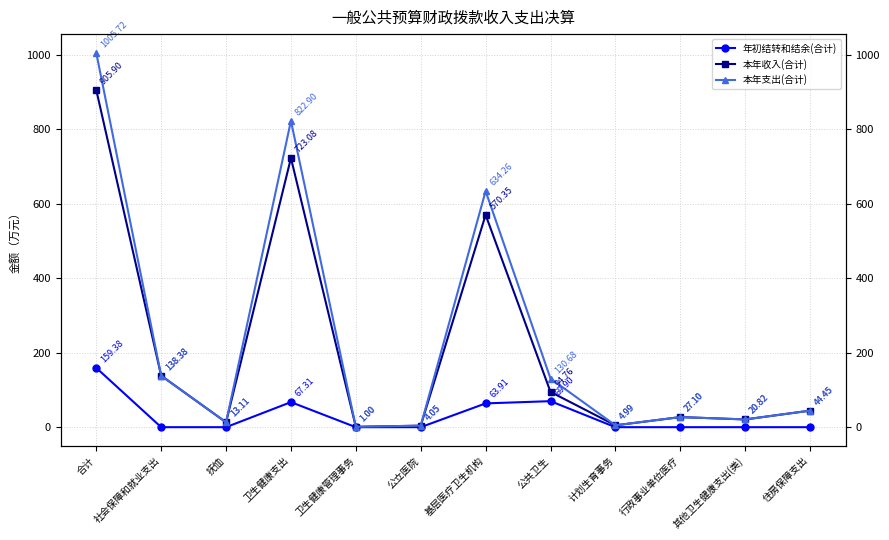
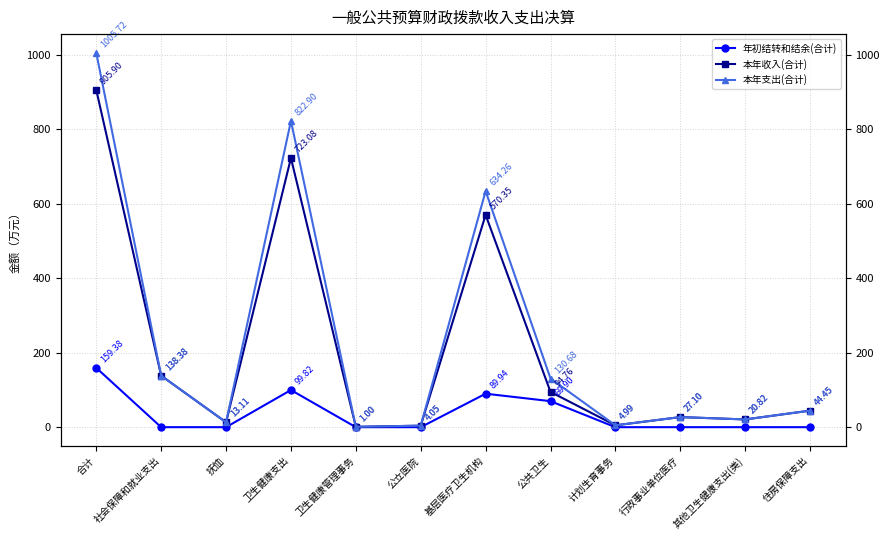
  {
    "年初结转和结余(合计)": {
      "合计": 159.38,
-     "卫生健康支出": 67.31,
-     "基层医疗卫生机构": 63.91
+     "卫生健康支出": 99.82,
+     "基层医疗卫生机构": 89.94
    },
    "本年收入(合计)": {
      "合计": 905.90,
      "卫生健康支出": 723.08,
      "基层医疗卫生机构": 570.35
    },
    "本年支出(合计)": {
      "合计": 1005.72,
      "卫生健康支出": 822.90,
      "基层医疗卫生机构": 634.26
    }
  }
